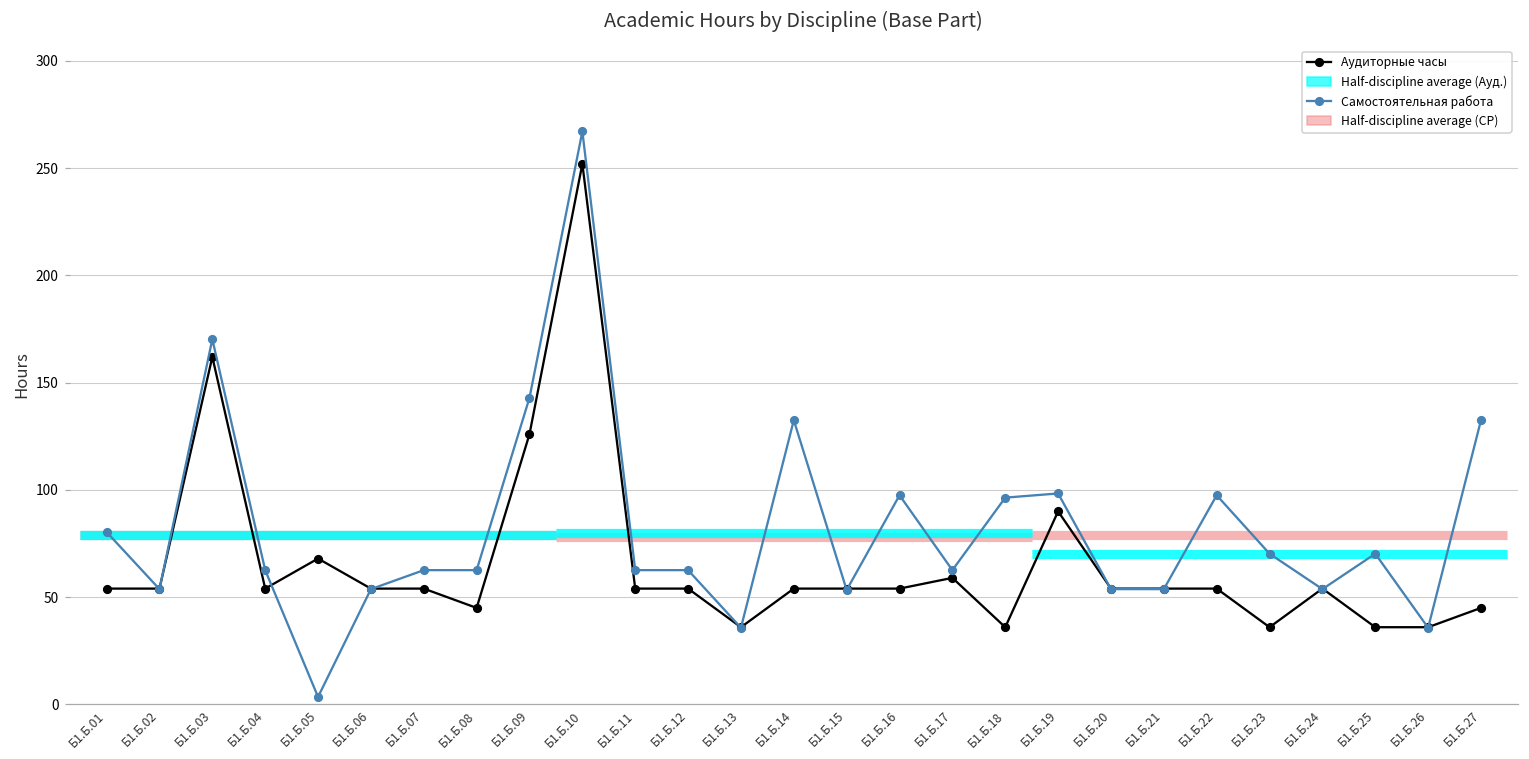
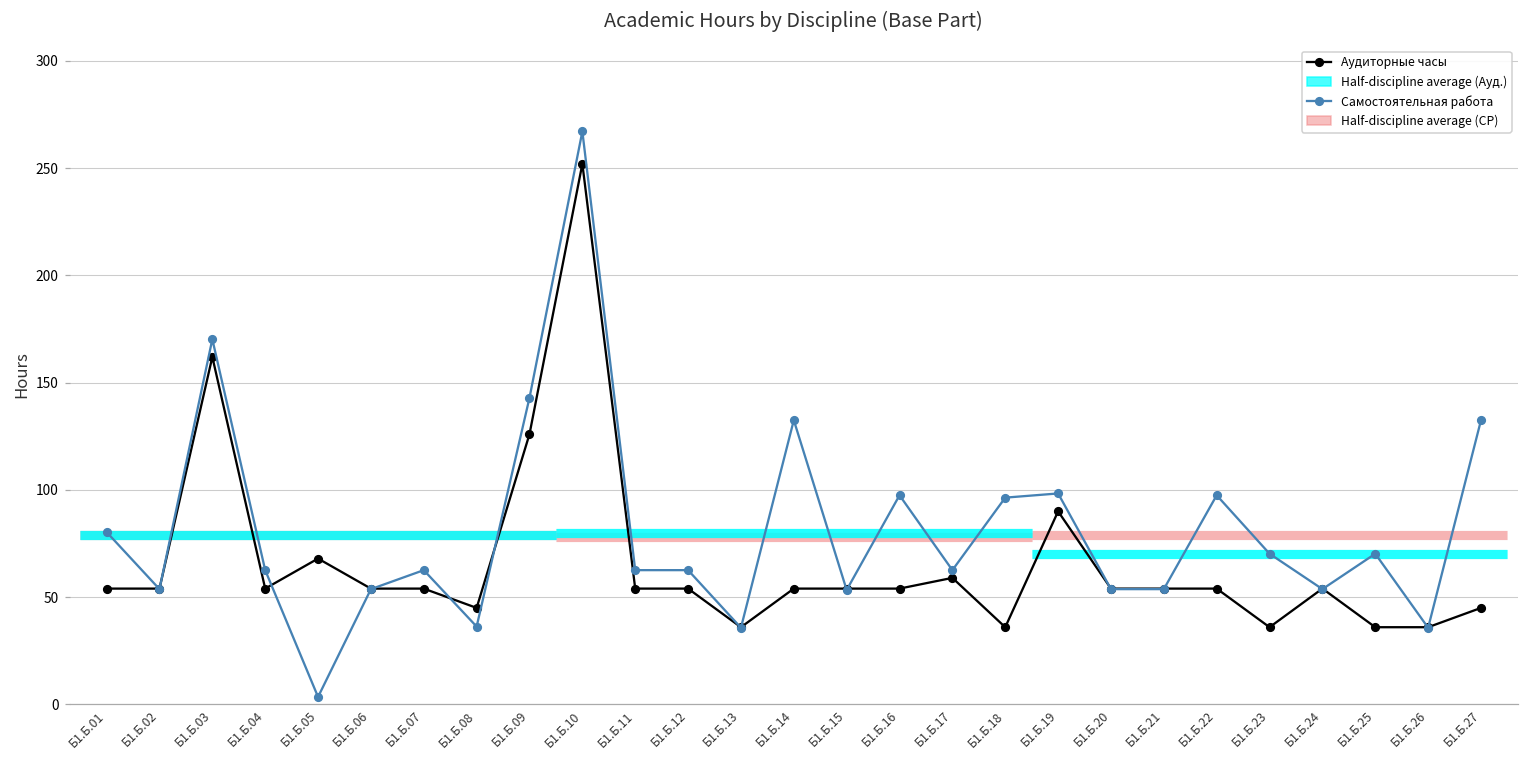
  {
    "Аудиторные часы": {
      "Б1.Б.01": 54,
      "Б1.Б.03": 162,
      "Б1.Б.04": 54,
      "Б1.Б.05": 68,
      "Б1.Б.07": 54,
      "Б1.Б.08": 45,
      "Б1.Б.09": 126,
      "Б1.Б.10": 252,
      "Б1.Б.11": 54,
      "Б1.Б.12": 54,
      "Б1.Б.14": 54,
      "Б1.Б.16": 54,
      "Б1.Б.17": 59,
      "Б1.Б.18": 36,
      "Б1.Б.19": 90,
      "Б1.Б.22": 54,
      "Б1.Б.23": 36,
      "Б1.Б.25": 36,
      "Б1.Б.27": 45
    },
    "Самостоятельная работа": {
      "Б1.Б.01": 80,
      "Б1.Б.03": 170,
      "Б1.Б.04": 63,
      "Б1.Б.05": 4,
      "Б1.Б.07": 63,
-     "Б1.Б.08": 63,
+     "Б1.Б.08": 36,
      "Б1.Б.09": 143,
      "Б1.Б.10": 267,
      "Б1.Б.11": 63,
      "Б1.Б.12": 63,
      "Б1.Б.14": 133,
      "Б1.Б.16": 98,
      "Б1.Б.17": 63,
      "Б1.Б.18": 96,
      "Б1.Б.19": 98,
      "Б1.Б.22": 98,
      "Б1.Б.23": 70,
      "Б1.Б.25": 70,
      "Б1.Б.27": 133
    }
  }
